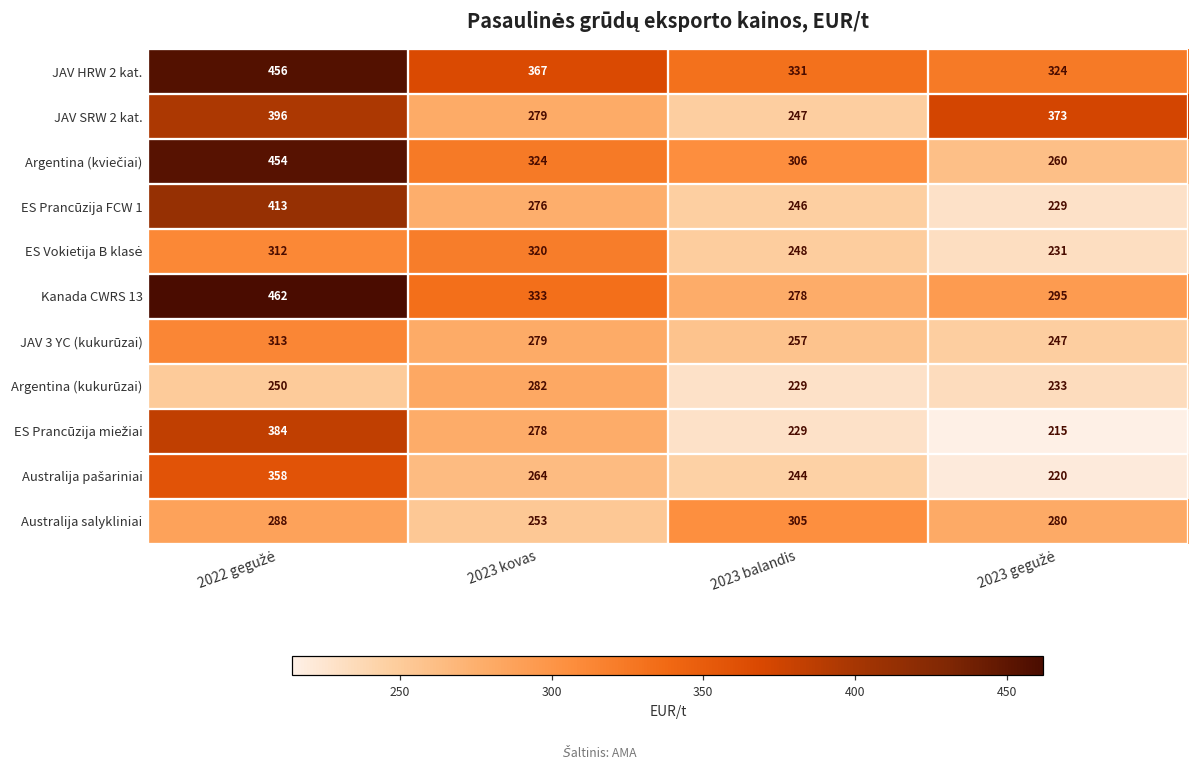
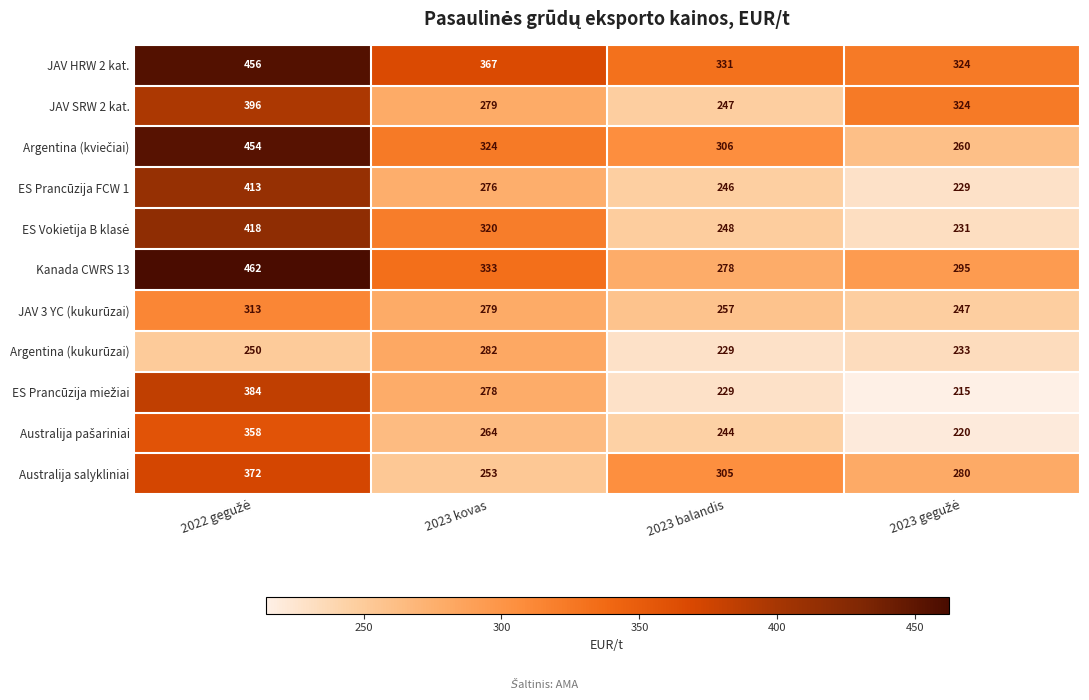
  {
    "JAV HRW 2 kat.": {
      "2022 gegužė": 456,
      "2023 kovas": 367,
      "2023 balandis": 331,
      "2023 gegužė": 324
    },
    "JAV SRW 2 kat.": {
      "2022 gegužė": 396,
      "2023 kovas": 279,
      "2023 balandis": 247,
-     "2023 gegužė": 373
+     "2023 gegužė": 324
    },
    "Argentina (kviečiai)": {
      "2022 gegužė": 454,
      "2023 kovas": 324,
      "2023 balandis": 306,
      "2023 gegužė": 260
    },
    "ES Prancūzija FCW 1": {
      "2022 gegužė": 413,
      "2023 kovas": 276,
      "2023 balandis": 246,
      "2023 gegužė": 229
    },
    "ES Vokietija B klasė": {
-     "2022 gegužė": 312,
+     "2022 gegužė": 418,
      "2023 kovas": 320,
      "2023 balandis": 248,
      "2023 gegužė": 231
    },
    "Kanada CWRS 13": {
      "2022 gegužė": 462,
      "2023 kovas": 333,
      "2023 balandis": 278,
      "2023 gegužė": 295
    },
    "JAV 3 YC (kukurūzai)": {
      "2022 gegužė": 313,
      "2023 kovas": 279,
      "2023 balandis": 257,
      "2023 gegužė": 247
    },
    "Argentina (kukurūzai)": {
      "2022 gegužė": 250,
      "2023 kovas": 282,
      "2023 balandis": 229,
      "2023 gegužė": 233
    },
    "ES Prancūzija miežiai": {
      "2022 gegužė": 384,
      "2023 kovas": 278,
      "2023 balandis": 229,
      "2023 gegužė": 215
    },
    "Australija pašariniai": {
      "2022 gegužė": 358,
      "2023 kovas": 264,
      "2023 balandis": 244,
      "2023 gegužė": 220
    },
    "Australija salykliniai": {
-     "2022 gegužė": 288,
+     "2022 gegužė": 372,
      "2023 kovas": 253,
      "2023 balandis": 305,
      "2023 gegužė": 280
    }
  }
